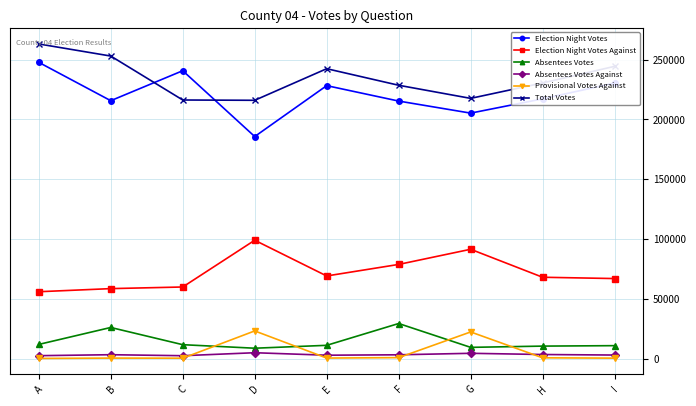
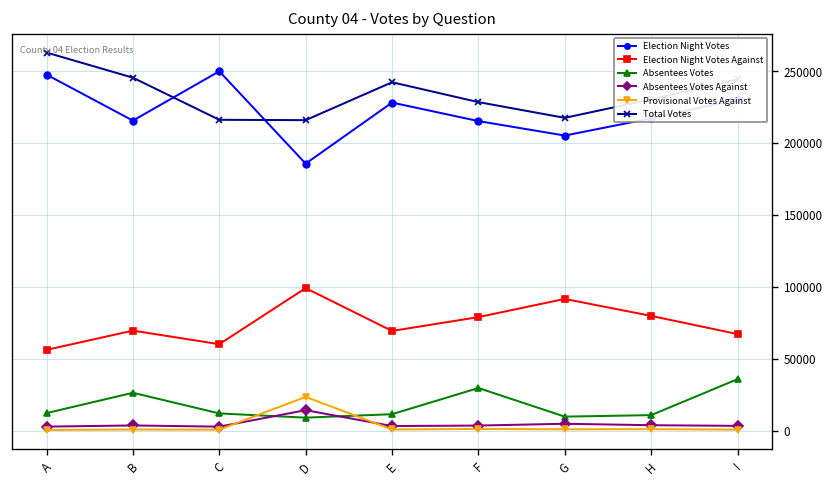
  {
    "Election Night Votes": {
      "A": 248000,
      "B": 216000,
-     "C": 241000,
+     "C": 250000,
      "D": 186000,
      "E": 228000,
      "F": 215000,
      "G": 205000
    },
    "Election Night Votes Against": {
      "A": 56000,
-     "B": 59000,
+     "B": 70000,
      "C": 60000,
      "D": 99000,
      "E": 69000,
      "F": 79000,
      "G": 92000,
-     "H": 68000,
+     "H": 80000,
      "I": 67000
    },
    "Absentees Votes": {
      "A": 12000,
      "B": 26000,
      "C": 12000,
      "D": 9000,
      "E": 11000,
      "F": 30000,
      "G": 10000,
      "H": 11000,
-     "I": 11000
+     "I": 36000
    },
    "Absentees Votes Against": {
      "A": 3000,
      "B": 4000,
-     "D": 5000,
+     "D": 14000,
      "E": 3000,
      "F": 3000,
      "G": 5000,
      "H": 4000,
      "I": 3000
    },
    "Provisional Votes Against": {
      "A": 0,
      "B": 1000,
      "D": 23000,
      "E": 1000,
      "F": 1000,
-     "G": 23000,
+     "G": 1000,
      "H": 1000,
      "I": 1000
    },
    "Total Votes": {
-     "B": 253000,
+     "B": 246000,
      "C": 216000,
      "D": 216000,
      "E": 242000,
      "F": 229000,
      "G": 218000
    }
  }
